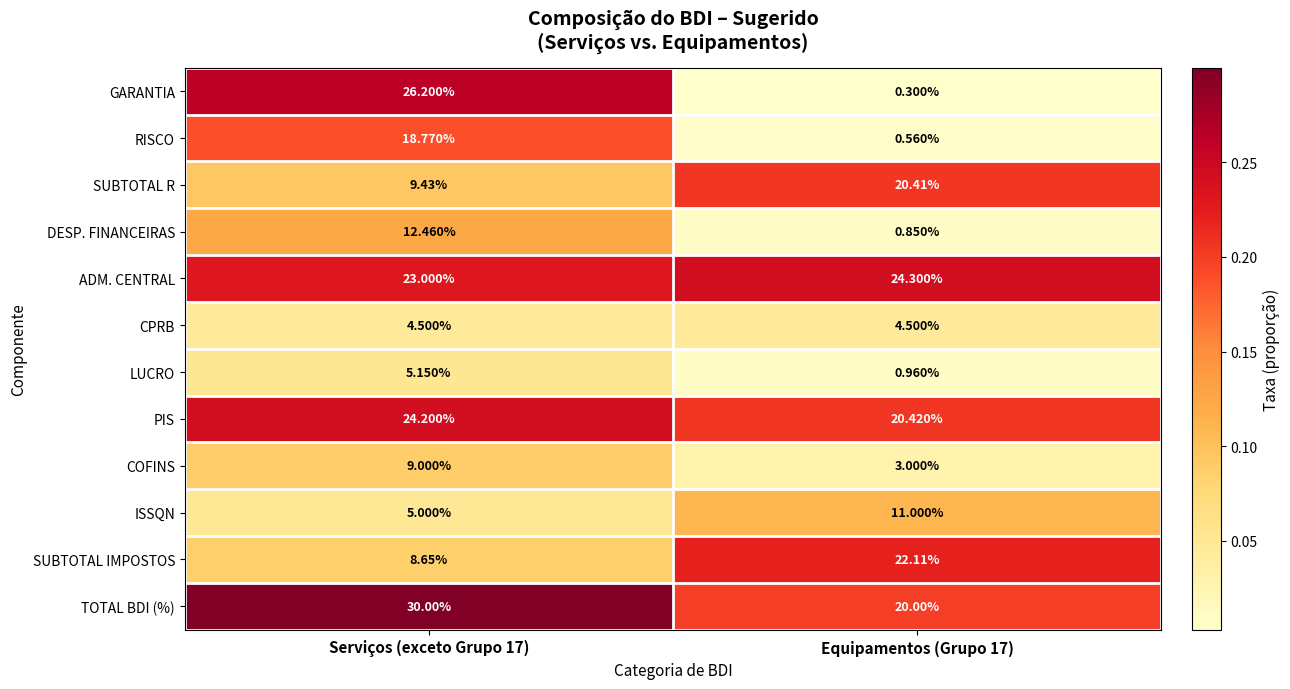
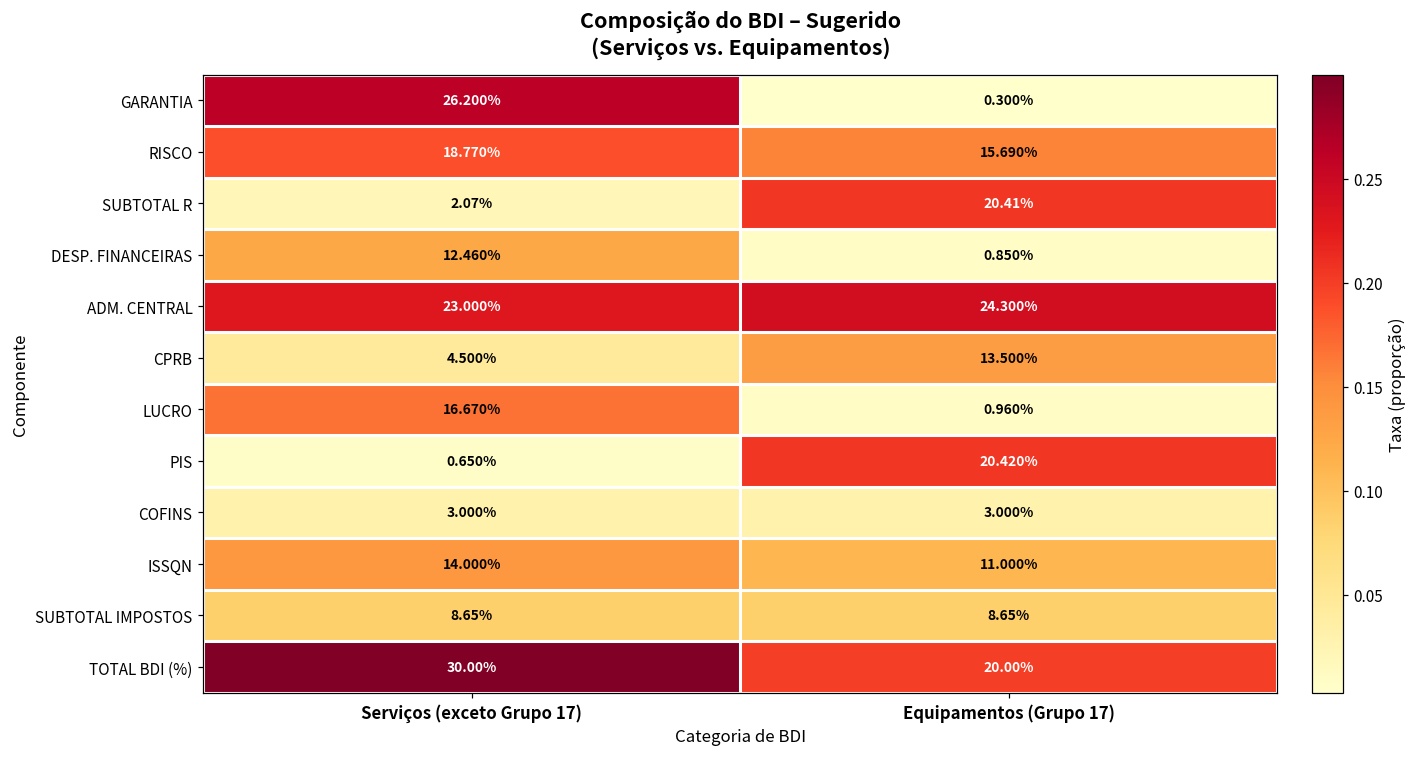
  {
    "GARANTIA": {
      "Serviços (exceto Grupo 17)": "26.200%",
      "Equipamentos (Grupo 17)": "0.300%"
    },
    "RISCO": {
      "Serviços (exceto Grupo 17)": "18.770%",
-     "Equipamentos (Grupo 17)": "0.560%"
+     "Equipamentos (Grupo 17)": "15.690%"
    },
    "SUBTOTAL R": {
-     "Serviços (exceto Grupo 17)": "9.43%",
+     "Serviços (exceto Grupo 17)": "2.07%",
      "Equipamentos (Grupo 17)": "20.41%"
    },
    "DESP. FINANCEIRAS": {
      "Serviços (exceto Grupo 17)": "12.460%",
      "Equipamentos (Grupo 17)": "0.850%"
    },
    "ADM. CENTRAL": {
      "Serviços (exceto Grupo 17)": "23.000%",
      "Equipamentos (Grupo 17)": "24.300%"
    },
    "CPRB": {
      "Serviços (exceto Grupo 17)": "4.500%",
-     "Equipamentos (Grupo 17)": "4.500%"
+     "Equipamentos (Grupo 17)": "13.500%"
    },
    "LUCRO": {
-     "Serviços (exceto Grupo 17)": "5.150%",
+     "Serviços (exceto Grupo 17)": "16.670%",
      "Equipamentos (Grupo 17)": "0.960%"
    },
    "PIS": {
-     "Serviços (exceto Grupo 17)": "24.200%",
+     "Serviços (exceto Grupo 17)": "0.650%",
      "Equipamentos (Grupo 17)": "20.420%"
    },
    "COFINS": {
-     "Serviços (exceto Grupo 17)": "9.000%",
+     "Serviços (exceto Grupo 17)": "3.000%",
      "Equipamentos (Grupo 17)": "3.000%"
    },
    "ISSQN": {
-     "Serviços (exceto Grupo 17)": "5.000%",
+     "Serviços (exceto Grupo 17)": "14.000%",
      "Equipamentos (Grupo 17)": "11.000%"
    },
    "SUBTOTAL IMPOSTOS": {
      "Serviços (exceto Grupo 17)": "8.65%",
-     "Equipamentos (Grupo 17)": "22.11%"
+     "Equipamentos (Grupo 17)": "8.65%"
    },
    "TOTAL BDI (%)": {
      "Serviços (exceto Grupo 17)": "30.00%",
      "Equipamentos (Grupo 17)": "20.00%"
    }
  }
